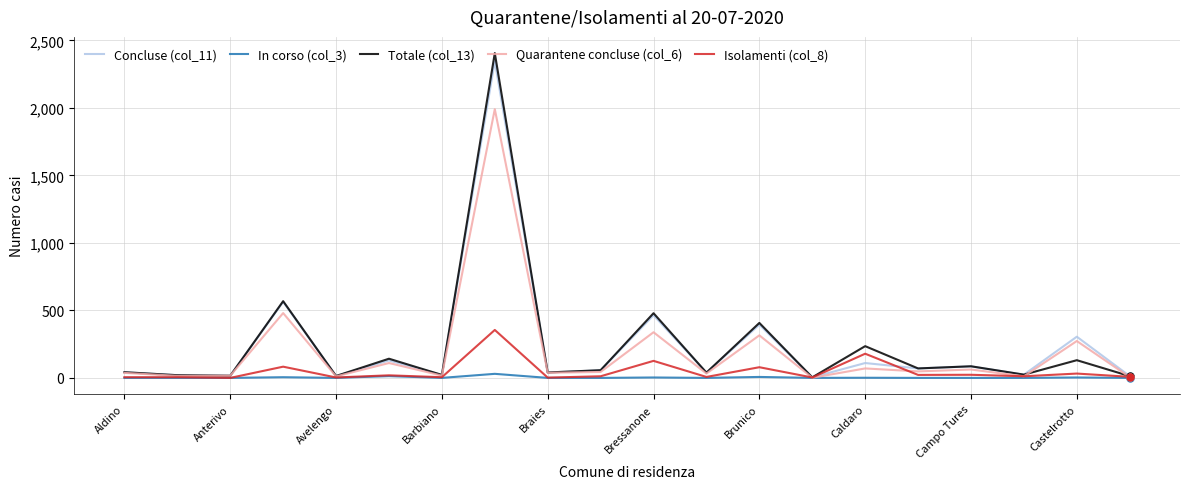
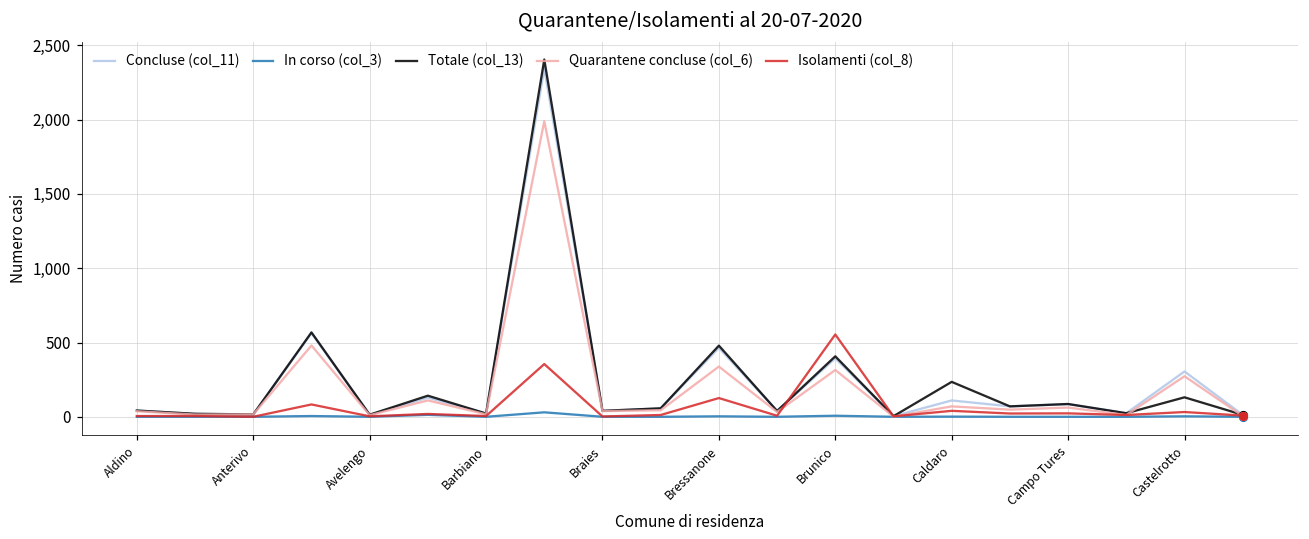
  {
    "Totale (col_13)": {
      "Caldaro": 240,
      "Castelrotto": 130
    },
    "Isolamenti (col_8)": {
      "Bressanone": 130,
-     "Brunico": 80,
-     "Caldaro": 180,
+     "Brunico": 550,
+     "Caldaro": 40,
      "Campo Tures": 20,
      "Castelrotto": 30
    }
  }
